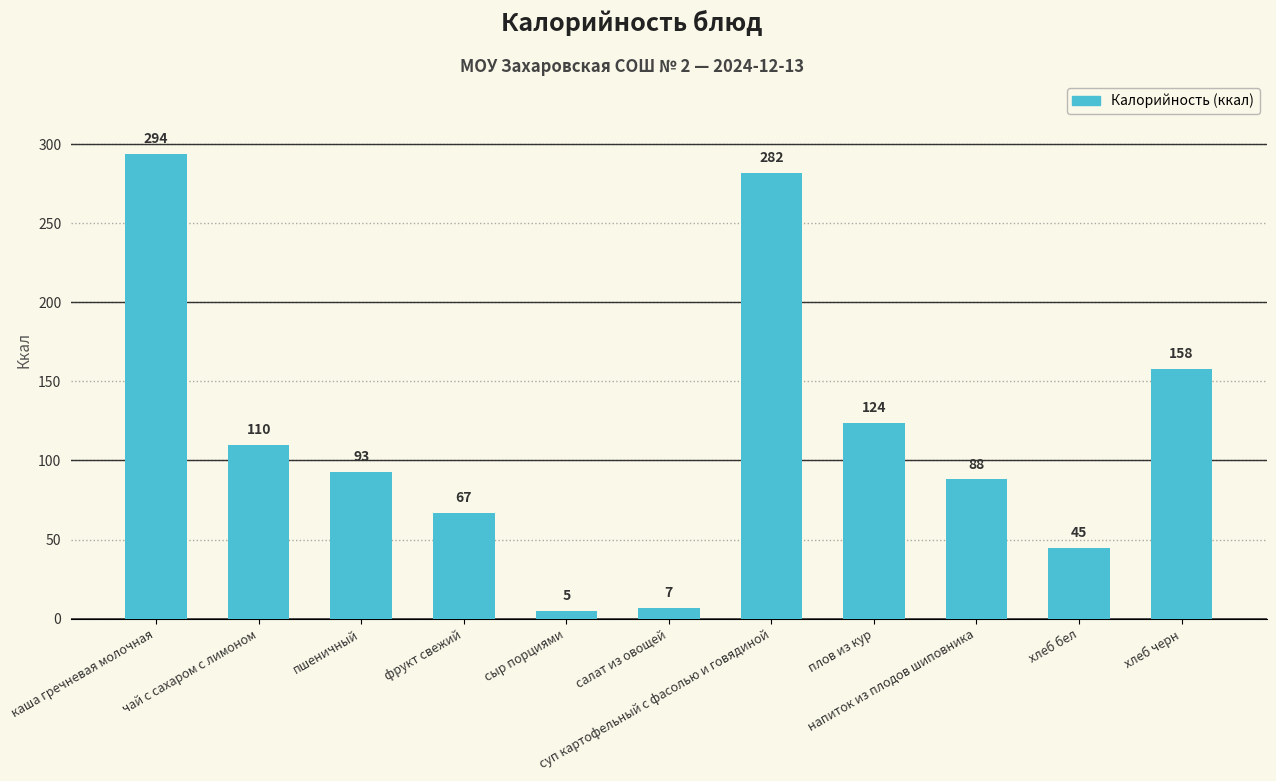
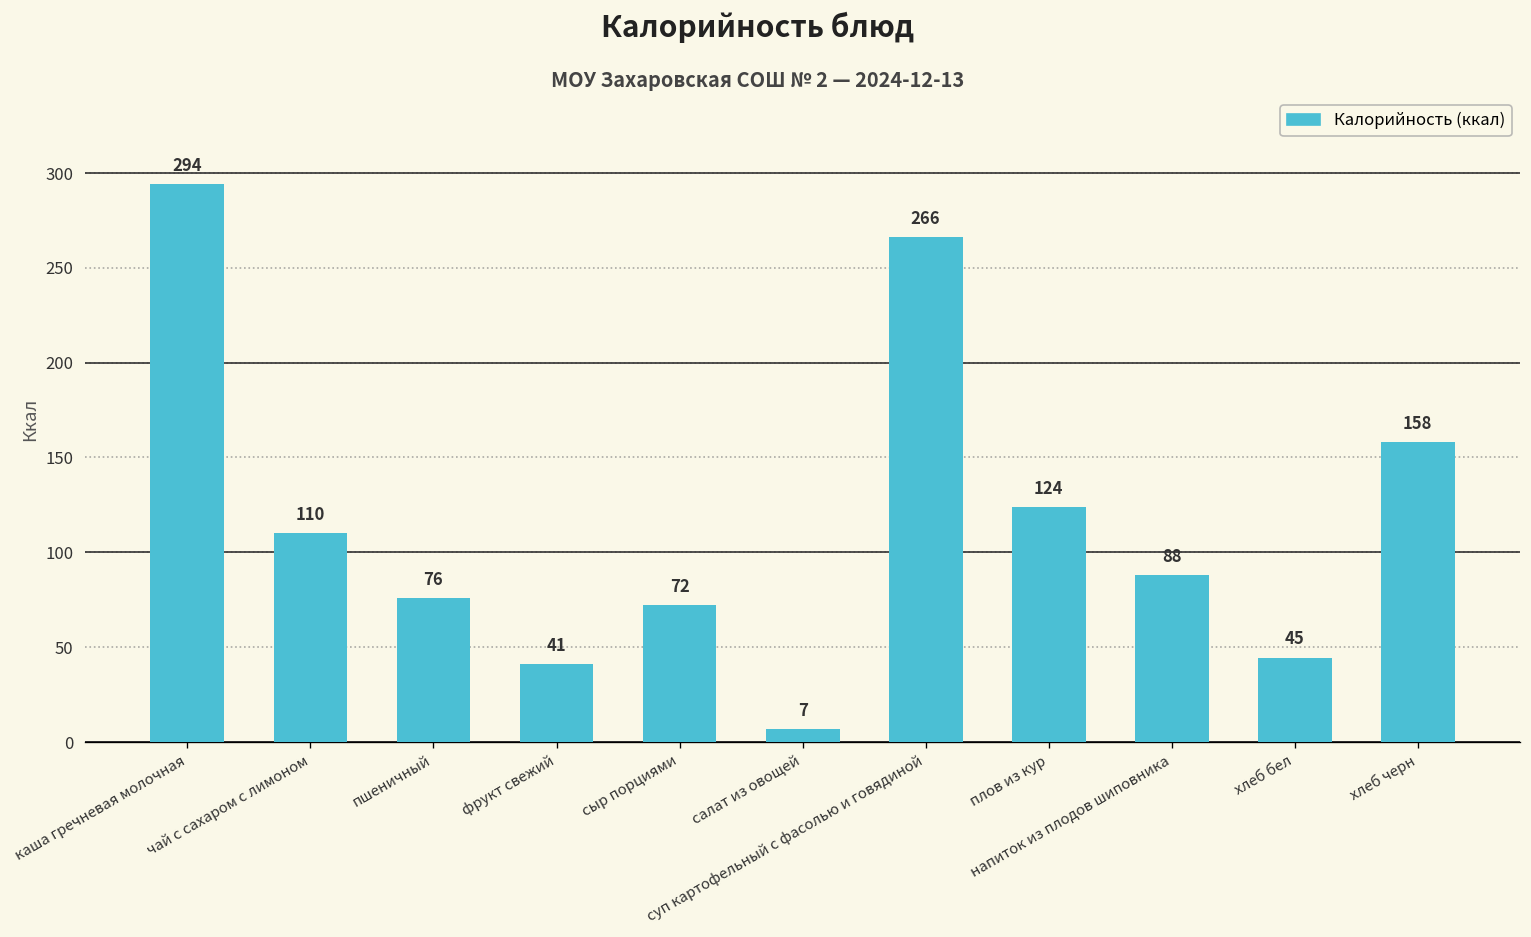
  {
    "каша гречневая молочная": 294,
    "чай с сахаром с лимоном": 110,
-   "пшеничный": 93,
-   "фрукт свежий": 67,
-   "сыр порциями": 5,
+   "пшеничный": 76,
+   "фрукт свежий": 41,
+   "сыр порциями": 72,
    "салат из овощей": 7,
-   "суп картофельный с фасолью и говядиной": 282,
+   "суп картофельный с фасолью и говядиной": 266,
    "плов из кур": 124,
    "напиток из плодов шиповника": 88,
    "хлеб бел": 45,
    "хлеб черн": 158
  }
